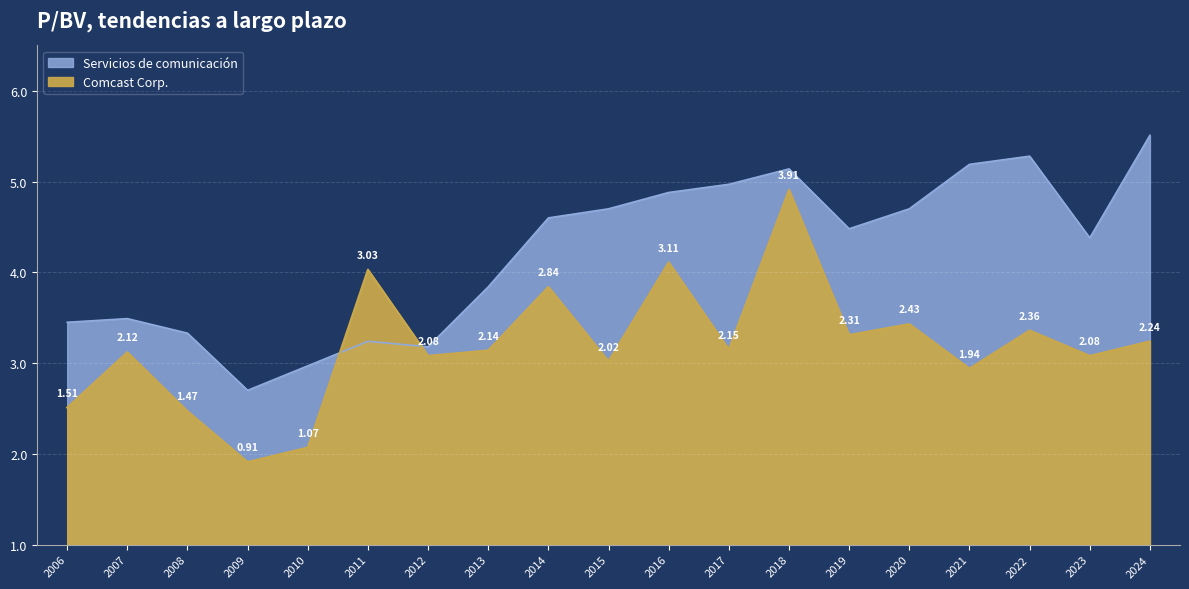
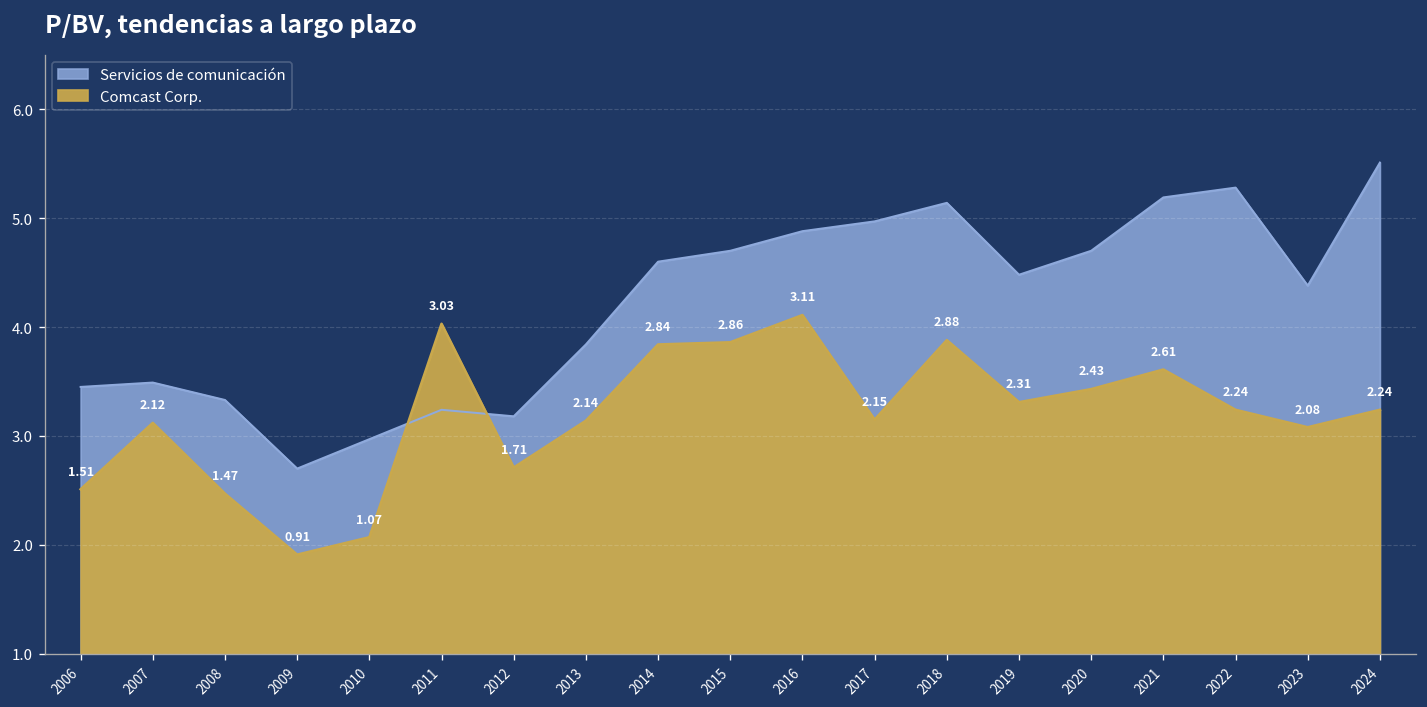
  {
    "Comcast Corp.": {
      "2006": 1.51,
      "2007": 2.12,
      "2008": 1.47,
      "2009": 0.91,
      "2010": 1.07,
      "2011": 3.03,
-     "2012": 2.08,
+     "2012": 1.71,
      "2013": 2.14,
      "2014": 2.84,
-     "2015": 2.02,
+     "2015": 2.86,
      "2016": 3.11,
      "2017": 2.15,
-     "2018": 3.91,
+     "2018": 2.88,
      "2019": 2.31,
      "2020": 2.43,
-     "2021": 1.94,
-     "2022": 2.36,
+     "2021": 2.61,
+     "2022": 2.24,
      "2023": 2.08,
      "2024": 2.24
    }
  }
